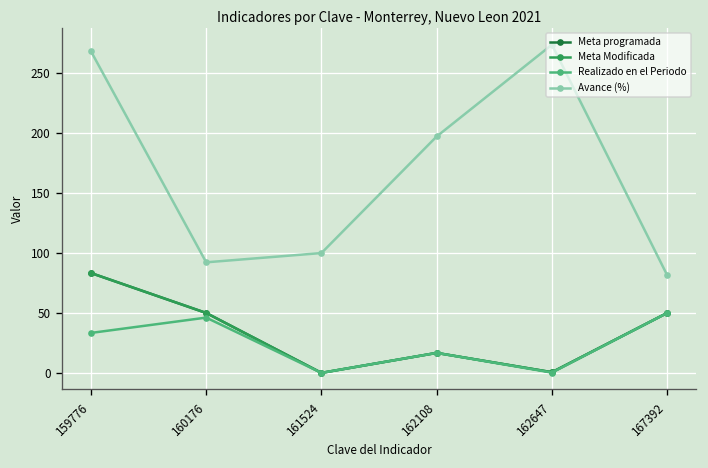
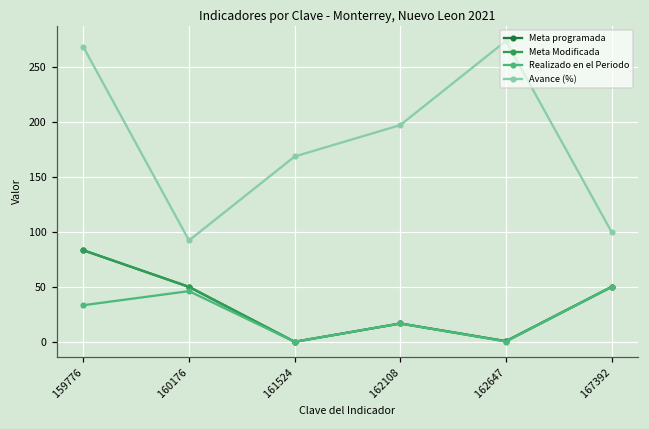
  {
    "Avance (%)": {
      "159776": 270,
      "160176": 90,
-     "161524": 100,
+     "161524": 170,
      "162108": 200,
-     "167392": 80
+     "167392": 100
    }
  }
